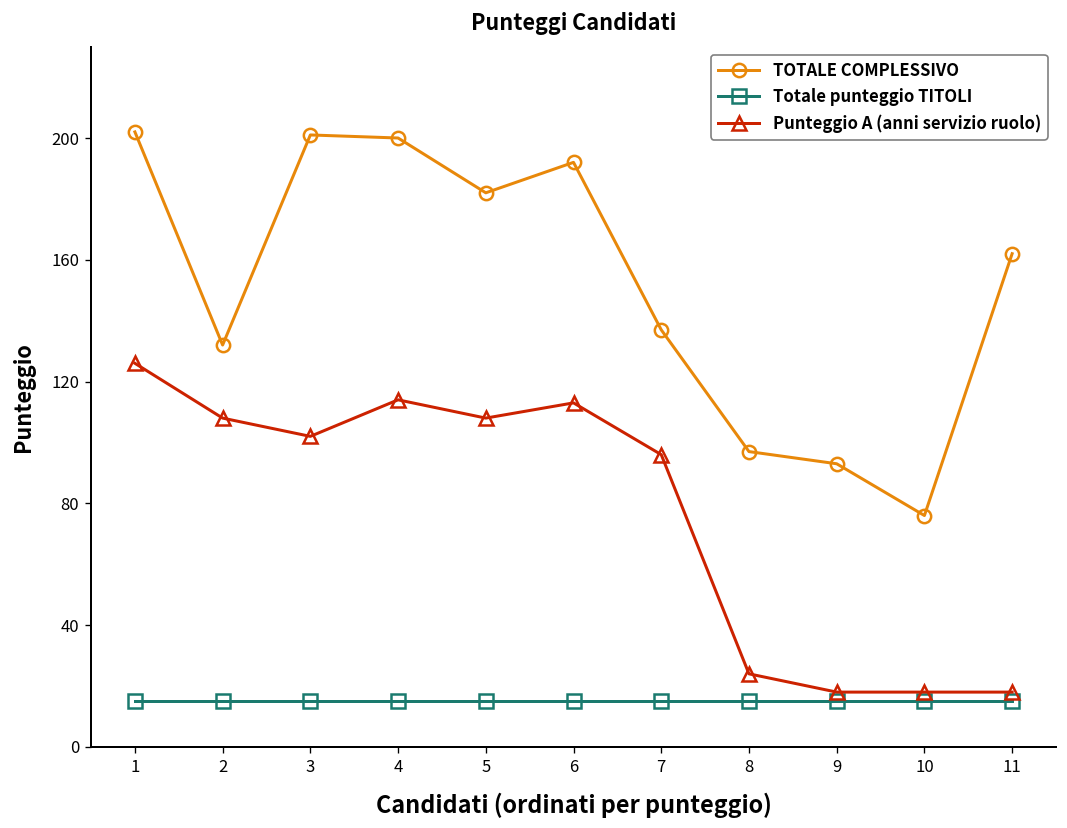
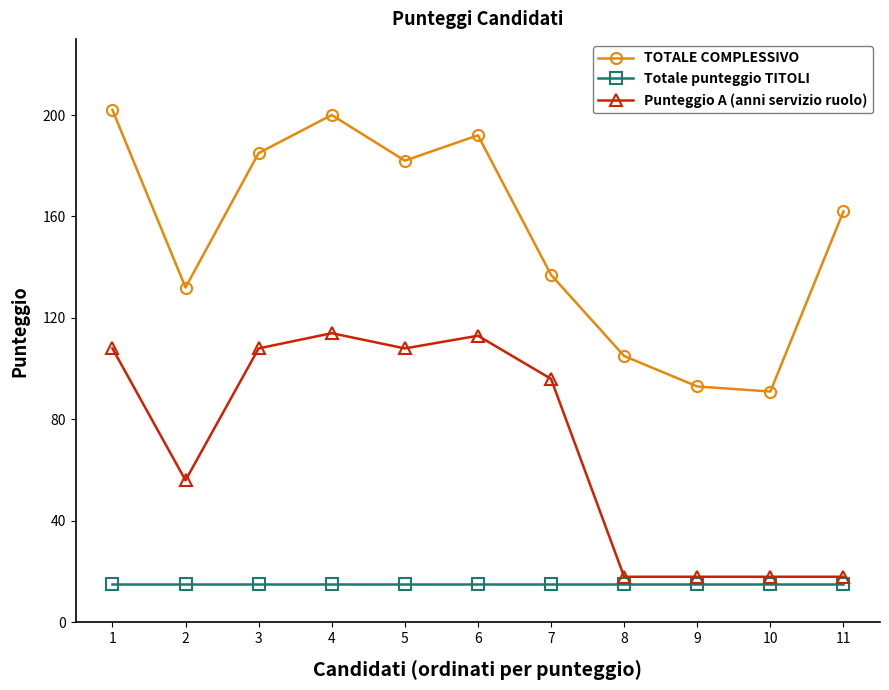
  {
    "TOTALE COMPLESSIVO": {
      "1": 202,
      "2": 132,
-     "3": 201,
+     "3": 185,
      "4": 200,
      "5": 182,
      "6": 192,
      "7": 137,
-     "8": 97,
+     "8": 105,
      "9": 93,
-     "10": 76,
+     "10": 91,
      "11": 162
    },
    "Totale punteggio TITOLI": {
      "1": 15,
      "2": 15,
      "3": 15,
      "4": 15,
      "5": 15,
      "6": 15,
      "7": 15,
      "8": 15,
      "9": 15,
      "10": 15,
      "11": 15
    },
    "Punteggio A (anni servizio ruolo)": {
-     "1": 126,
-     "2": 108,
-     "3": 102,
+     "1": 108,
+     "2": 56,
+     "3": 108,
      "4": 114,
      "5": 108,
      "6": 113,
      "7": 96,
-     "8": 24,
+     "8": 18,
      "9": 18,
      "10": 18,
      "11": 18
    }
  }
